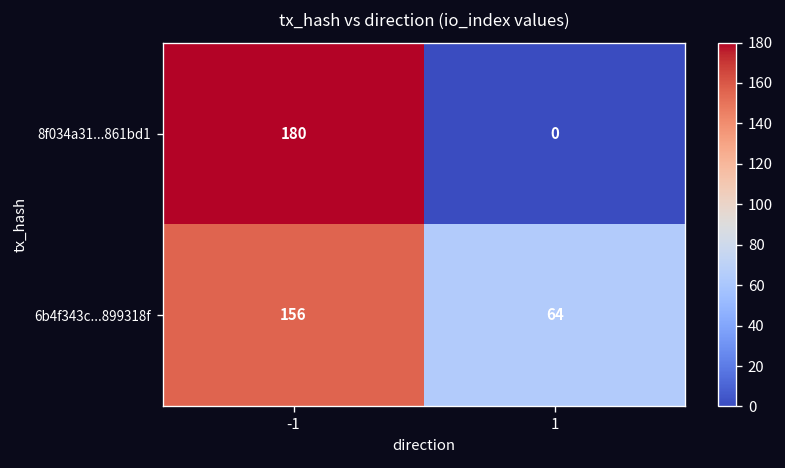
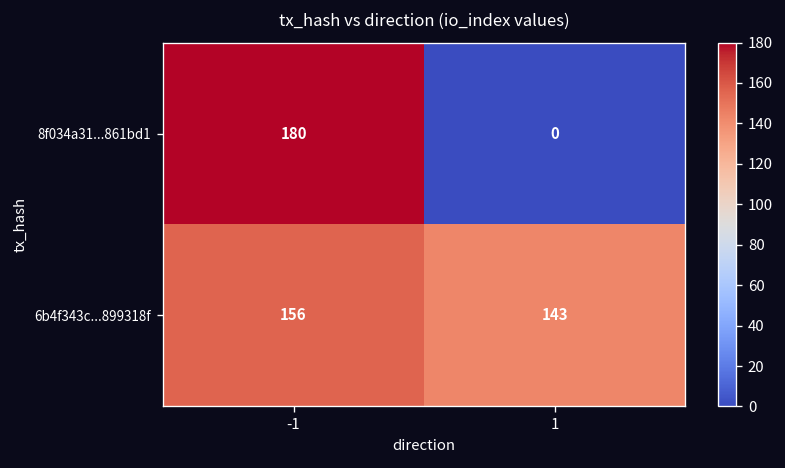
  {
    "8f034a31...861bd1": {
      "-1": 180,
      "1": 0
    },
    "6b4f343c...899318f": {
      "-1": 156,
-     "1": 64
+     "1": 143
    }
  }
